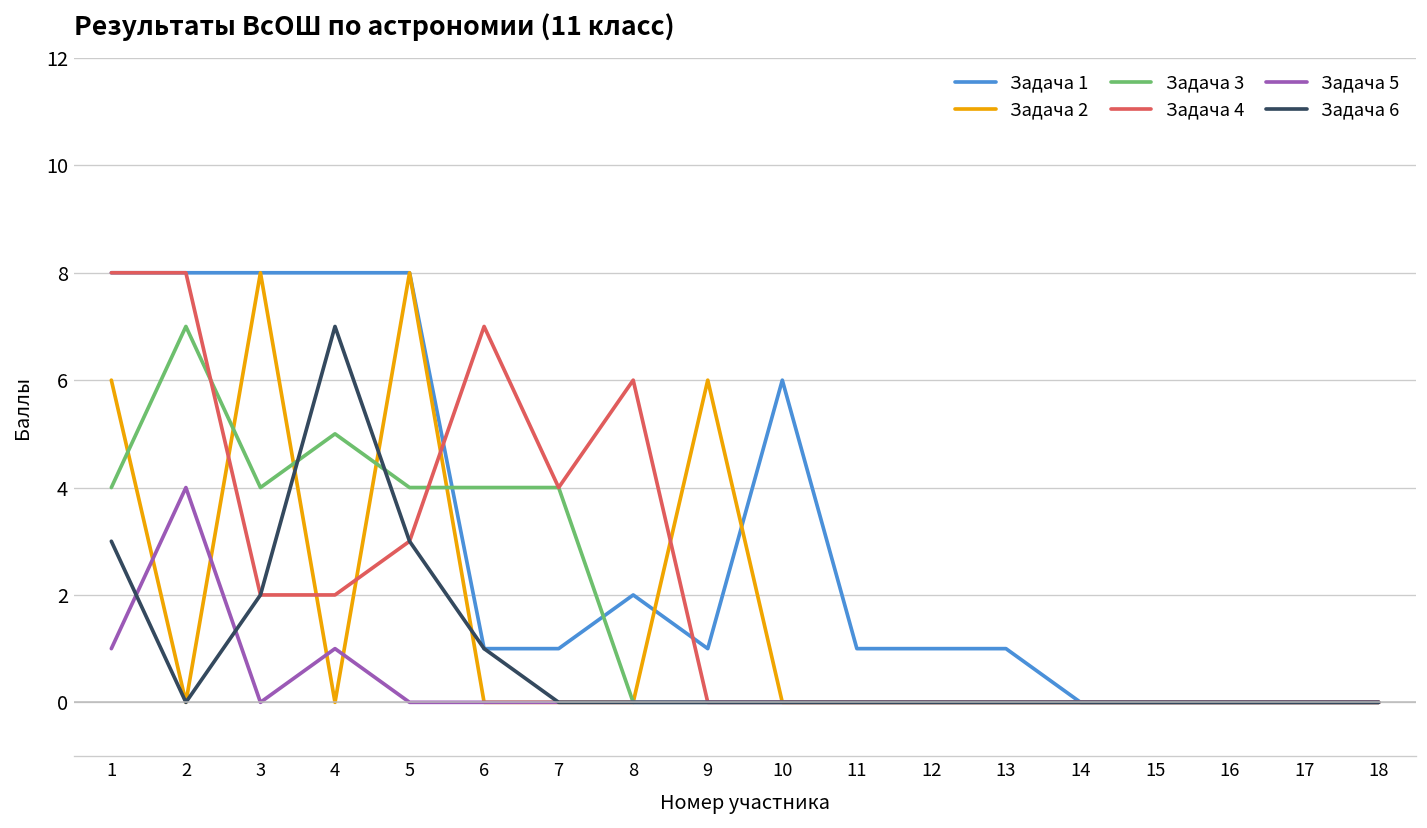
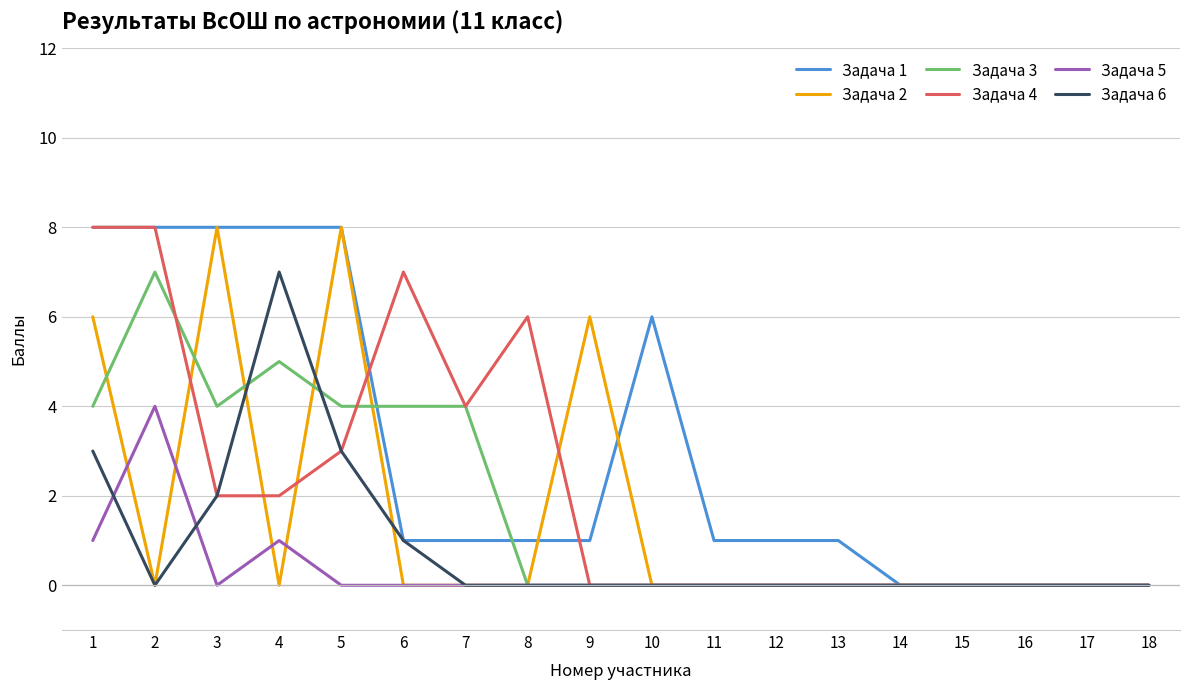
  {
    "Задача 1": {
      "4": 8,
      "7": 1,
-     "8": 2,
+     "8": 1,
      "9": 1,
      "10": 6,
      "11": 1,
      "12": 1,
      "13": 1
    },
    "Задача 2": {
      "1": 6,
      "4": 0,
      "9": 6
    },
    "Задача 3": {
      "1": 4,
      "2": 7,
      "3": 4,
      "4": 5,
      "5": 4,
      "6": 4
    },
    "Задача 4": {
      "4": 2,
      "6": 7,
      "8": 6
    },
    "Задача 5": {
      "1": 1,
      "2": 4,
      "3": 0,
      "4": 1,
      "5": 0
    },
    "Задача 6": {
      "1": 3,
      "4": 7
    }
  }
